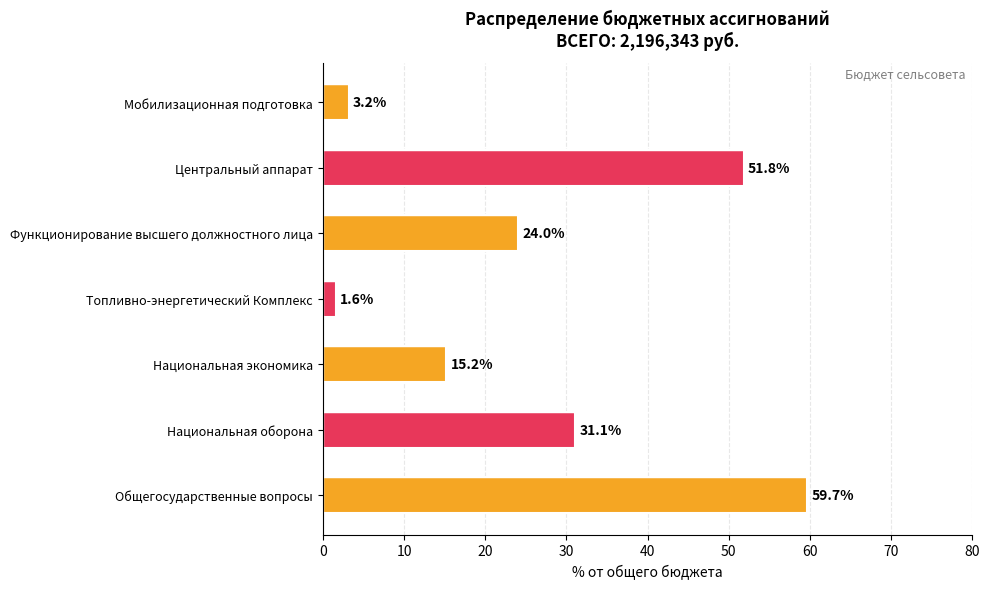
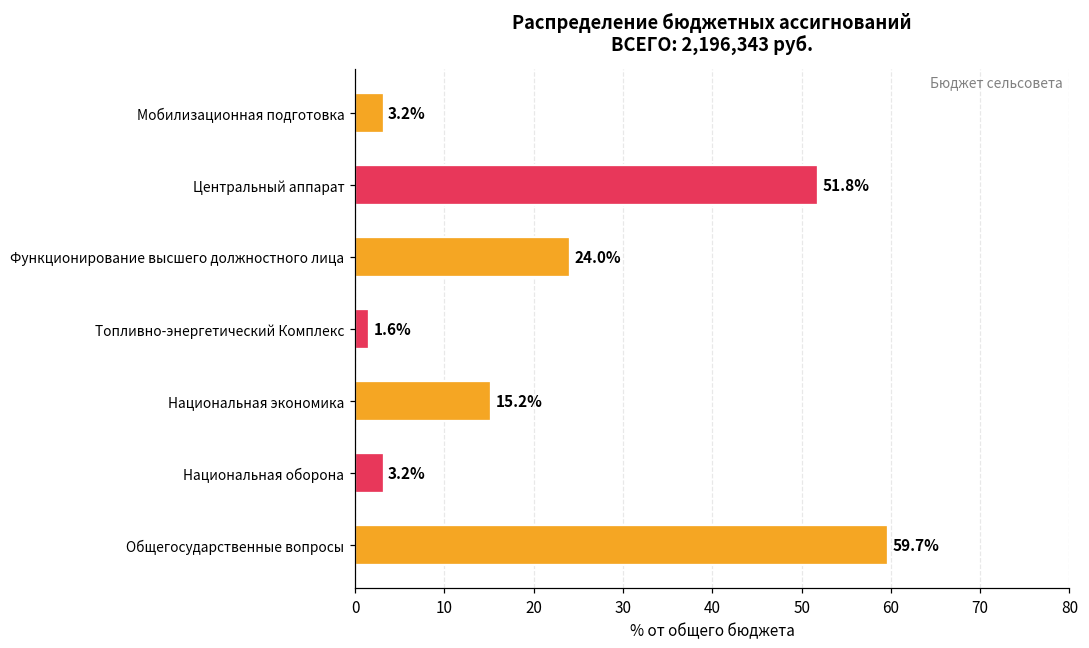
  {
    "Мобилизационная подготовка": "3.2%",
    "Центральный аппарат": "51.8%",
    "Функционирование высшего должностного лица": "24.0%",
    "Топливно-энергетический Комплекс": "1.6%",
    "Национальная экономика": "15.2%",
-   "Национальная оборона": "31.1%",
+   "Национальная оборона": "3.2%",
    "Общегосударственные вопросы": "59.7%"
  }
